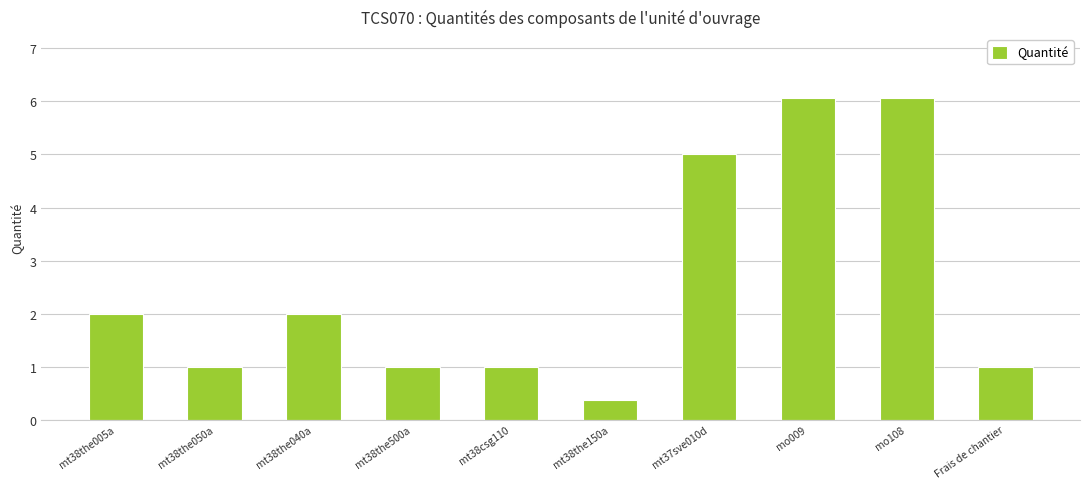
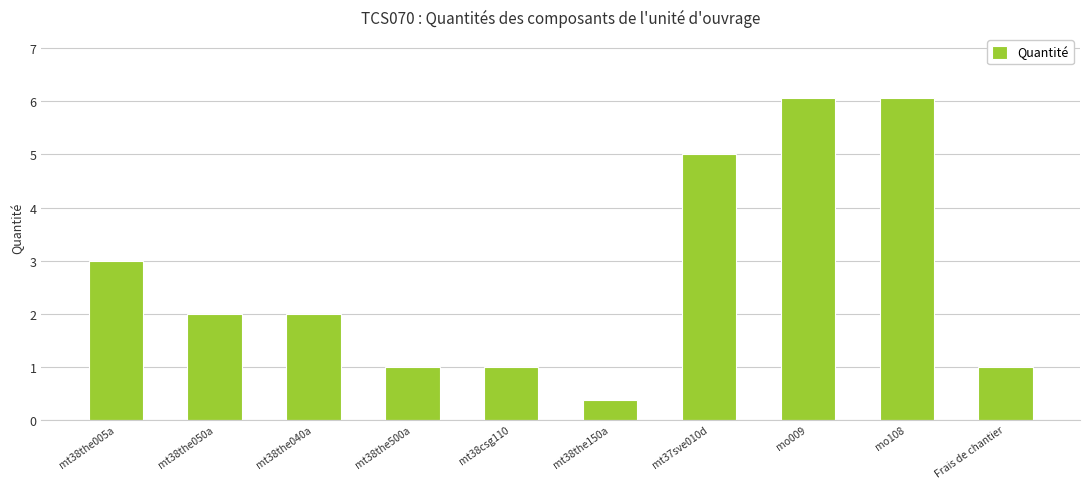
  {
-   "mt38the005a": 2,
-   "mt38the050a": 1,
+   "mt38the005a": 3,
+   "mt38the050a": 2,
    "mt38the040a": 2,
    "mt38the500a": 1,
    "mt38csg110": 1,
    "mt38the150a": 0.4,
    "mt37sve010d": 5,
    "mo009": 6.1,
    "mo108": 6.1,
    "Frais de chantier": 1
  }
